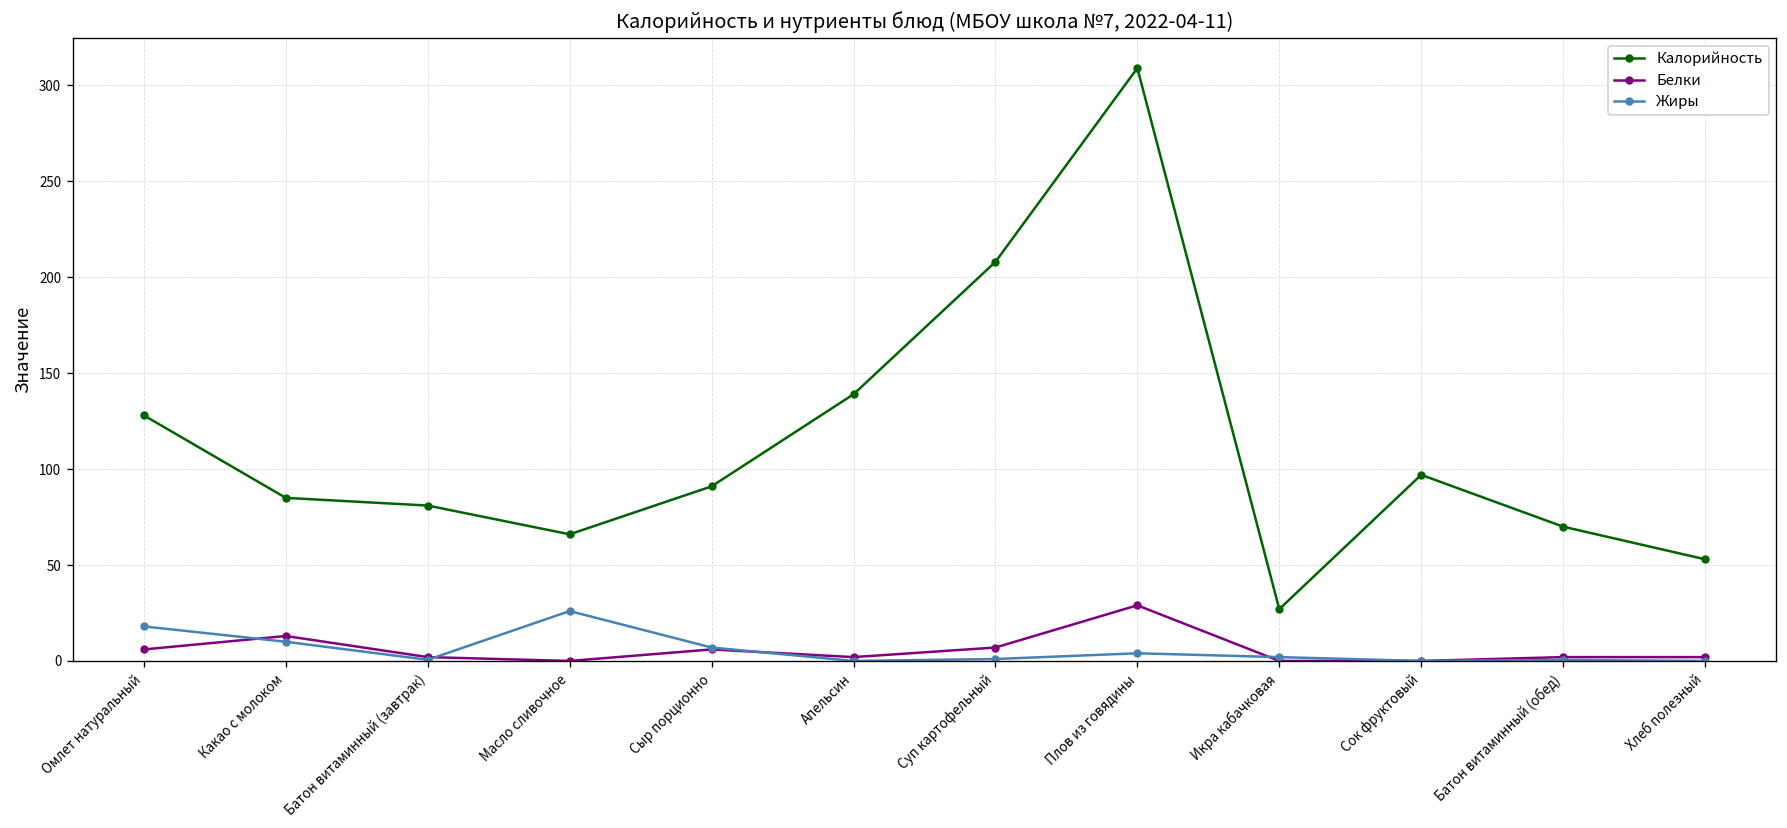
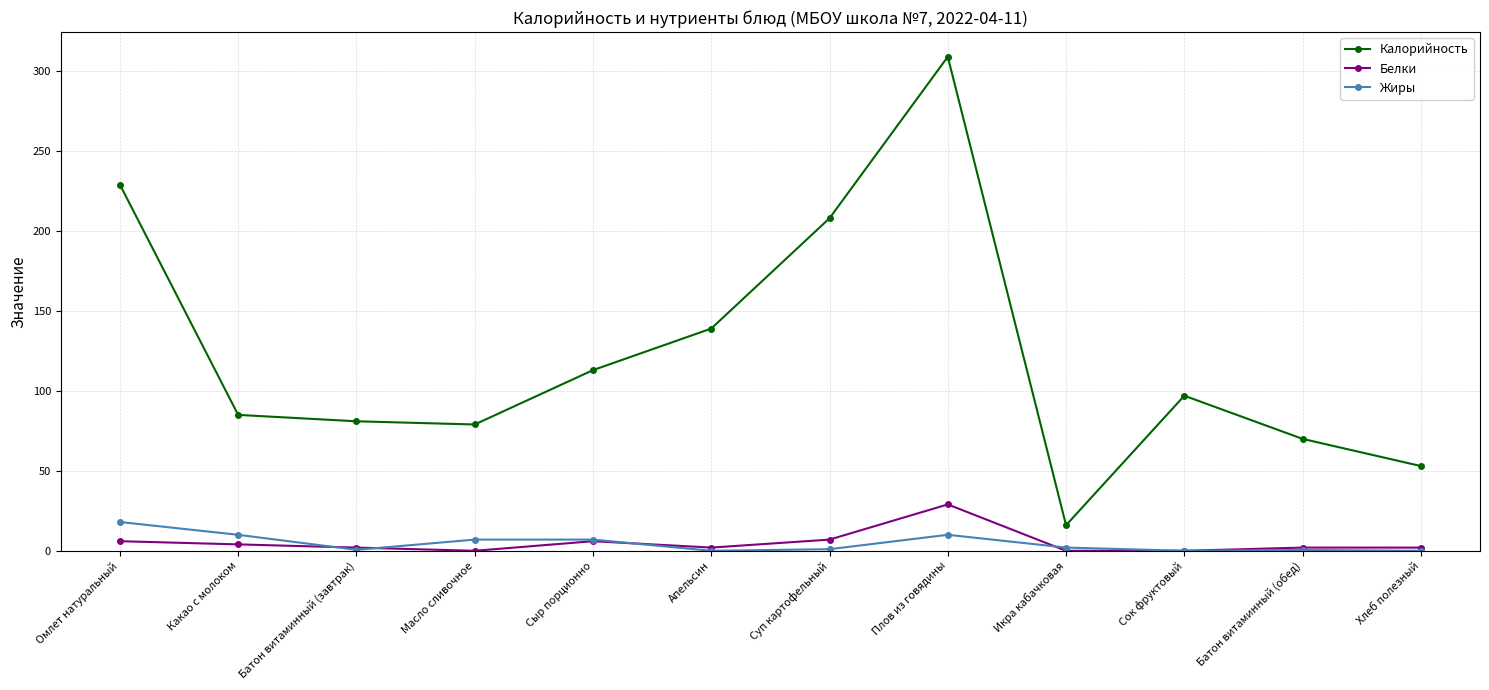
  {
    "Калорийность": {
-     "Омлет натуральный": 128,
+     "Омлет натуральный": 229,
      "Какао с молоком": 85,
      "Батон витаминный (завтрак)": 81,
-     "Масло сливочное": 66,
-     "Сыр порционно": 91,
+     "Масло сливочное": 79,
+     "Сыр порционно": 113,
      "Апельсин": 139,
      "Суп картофельный": 208,
      "Плов из говядины": 309,
-     "Икра кабачковая": 27,
+     "Икра кабачковая": 16,
      "Сок фруктовый": 97,
      "Батон витаминный (обед)": 70,
      "Хлеб полезный": 53
    },
    "Белки": {
      "Омлет натуральный": 6,
-     "Какао с молоком": 13,
+     "Какао с молоком": 4,
      "Масло сливочное": 0,
      "Апельсин": 2,
      "Суп картофельный": 7,
      "Плов из говядины": 29,
      "Икра кабачковая": 0,
      "Хлеб полезный": 2
    },
    "Жиры": {
      "Омлет натуральный": 18,
      "Какао с молоком": 10,
-     "Масло сливочное": 26,
+     "Масло сливочное": 7,
      "Апельсин": 0,
      "Суп картофельный": 1,
-     "Плов из говядины": 4,
+     "Плов из говядины": 10,
      "Икра кабачковая": 2,
      "Хлеб полезный": 0
    }
  }
